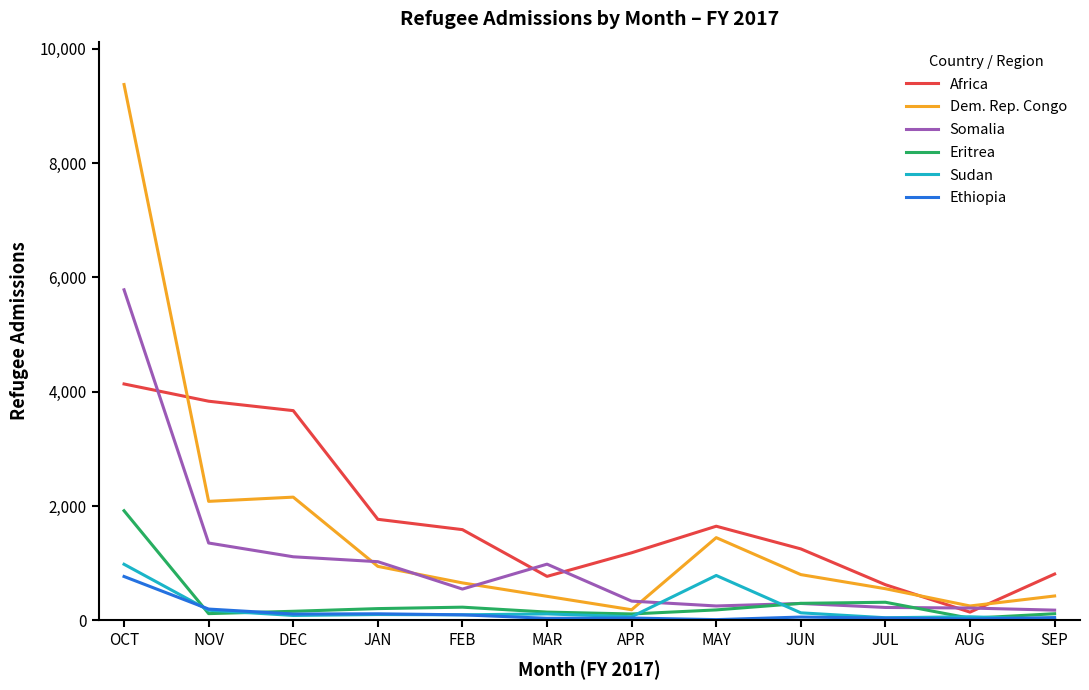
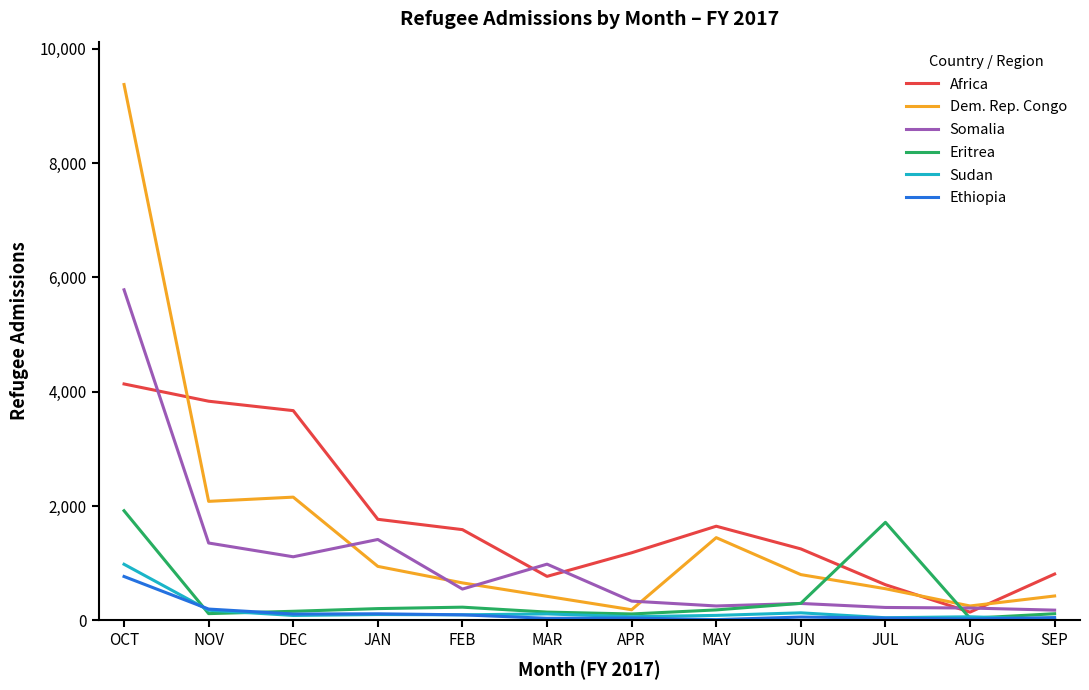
  {
    "Africa": {
      "OCT": "4,100",
      "NOV": "3,800",
      "DEC": "3,700",
      "JAN": "1,800",
      "FEB": "1,600",
      "MAR": "800",
      "APR": "1,200",
      "MAY": "1,600",
      "JUN": "1,200",
      "JUL": "600",
      "AUG": "100",
      "SEP": "800"
    },
    "Dem. Rep. Congo": {
      "OCT": "9,400",
      "NOV": "2,100",
      "DEC": "2,200",
      "JAN": "900",
      "FEB": "700",
      "MAR": "400",
      "APR": "200",
      "MAY": "1,400",
      "JUN": "800",
      "JUL": "600",
      "SEP": "400"
    },
    "Somalia": {
      "OCT": "5,800",
      "NOV": "1,400",
      "DEC": "1,100",
-     "JAN": "1,000",
+     "JAN": "1,400",
      "FEB": "500",
      "MAR": "1,000",
      "APR": "300",
      "MAY": "300",
      "JUL": "200",
      "SEP": "200"
    },
    "Eritrea": {
      "OCT": "1,900",
      "NOV": "100",
      "DEC": "200",
      "JAN": "200",
      "FEB": "200",
      "APR": "100",
      "MAY": "200",
-     "JUL": "300",
+     "JUL": "1,700",
      "SEP": "100"
    },
    "Sudan": {
      "OCT": "1,000",
-     "MAY": "800",
+     "MAY": "100",
      "JUN": "100"
    },
    "Ethiopia": {
      "OCT": "800",
      "MAR": "0",
      "MAY": "0",
      "JUN": "100"
    }
  }
